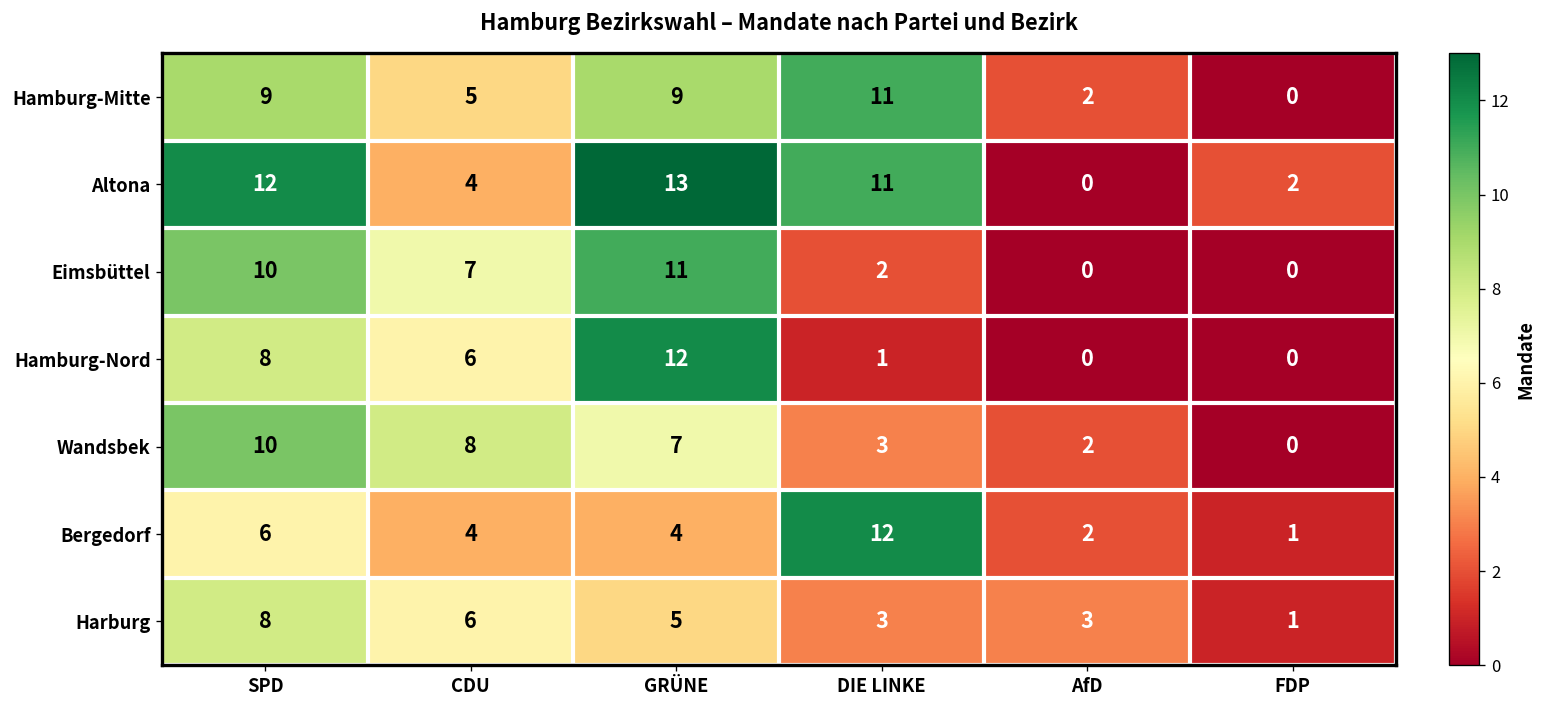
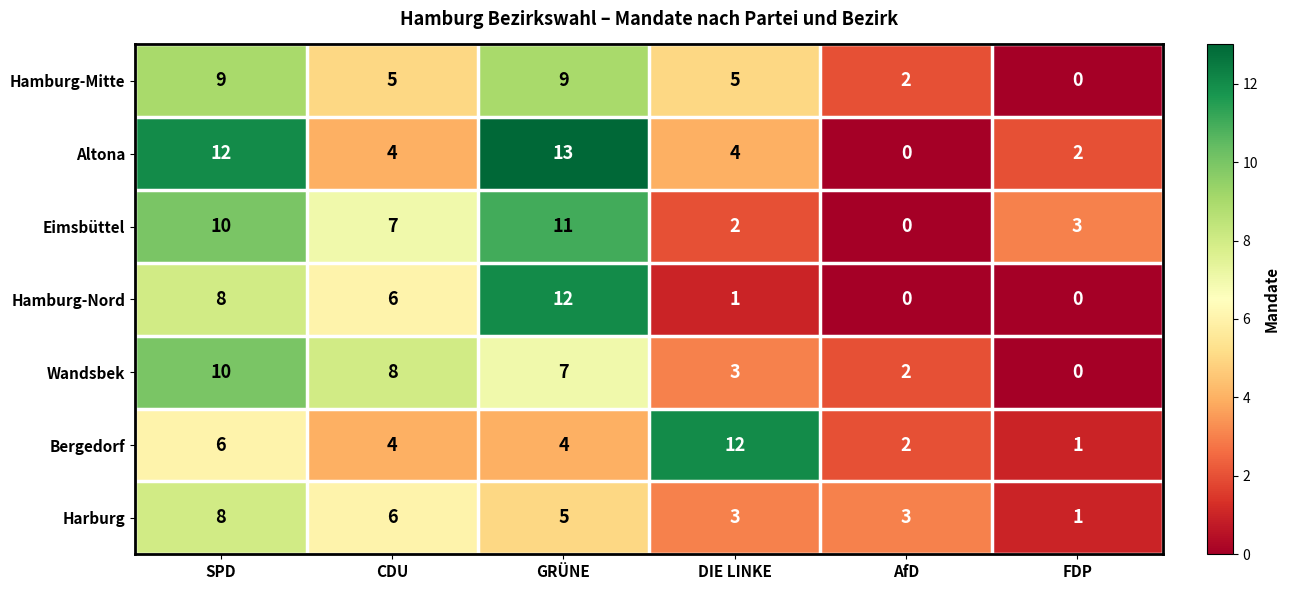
  {
    "Hamburg-Mitte": {
      "SPD": 9,
      "CDU": 5,
      "GRÜNE": 9,
-     "DIE LINKE": 11,
+     "DIE LINKE": 5,
      "AfD": 2,
      "FDP": 0
    },
    "Altona": {
      "SPD": 12,
      "CDU": 4,
      "GRÜNE": 13,
-     "DIE LINKE": 11,
+     "DIE LINKE": 4,
      "AfD": 0,
      "FDP": 2
    },
    "Eimsbüttel": {
      "SPD": 10,
      "CDU": 7,
      "GRÜNE": 11,
      "DIE LINKE": 2,
      "AfD": 0,
-     "FDP": 0
+     "FDP": 3
    },
    "Hamburg-Nord": {
      "SPD": 8,
      "CDU": 6,
      "GRÜNE": 12,
      "DIE LINKE": 1,
      "AfD": 0,
      "FDP": 0
    },
    "Wandsbek": {
      "SPD": 10,
      "CDU": 8,
      "GRÜNE": 7,
      "DIE LINKE": 3,
      "AfD": 2,
      "FDP": 0
    },
    "Bergedorf": {
      "SPD": 6,
      "CDU": 4,
      "GRÜNE": 4,
      "DIE LINKE": 12,
      "AfD": 2,
      "FDP": 1
    },
    "Harburg": {
      "SPD": 8,
      "CDU": 6,
      "GRÜNE": 5,
      "DIE LINKE": 3,
      "AfD": 3,
      "FDP": 1
    }
  }
